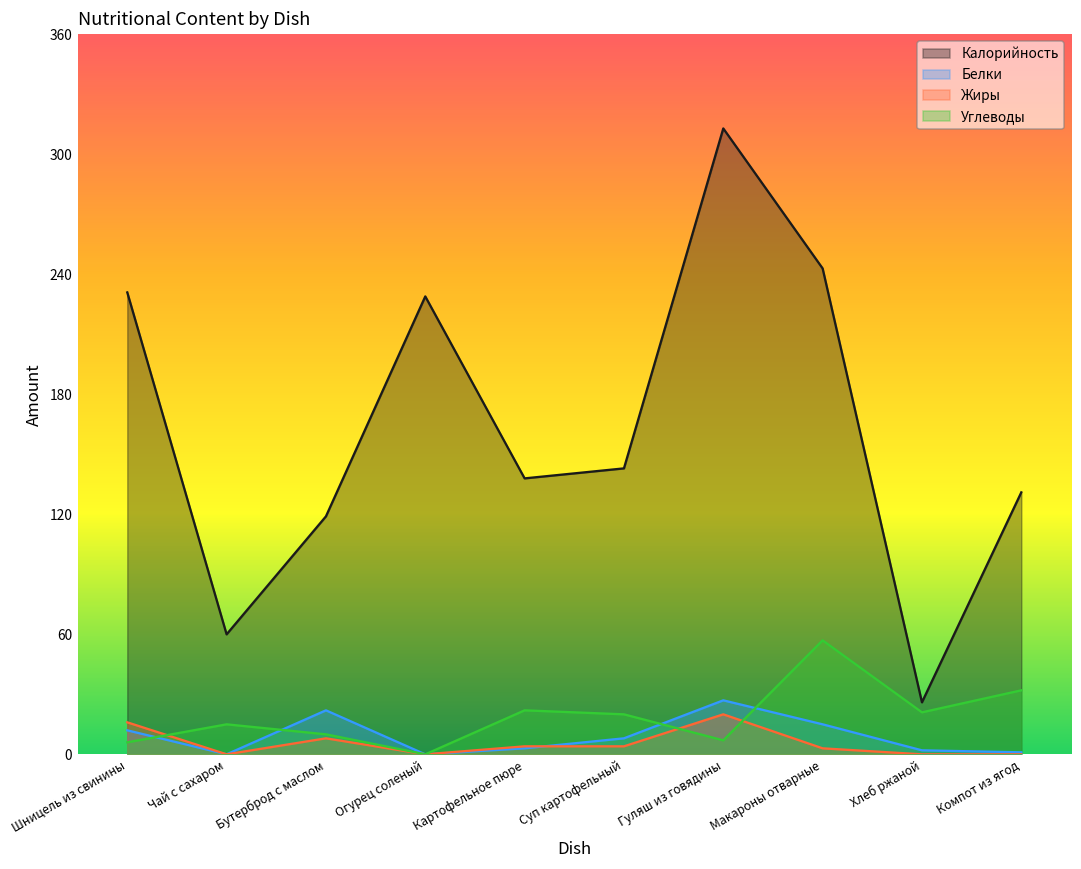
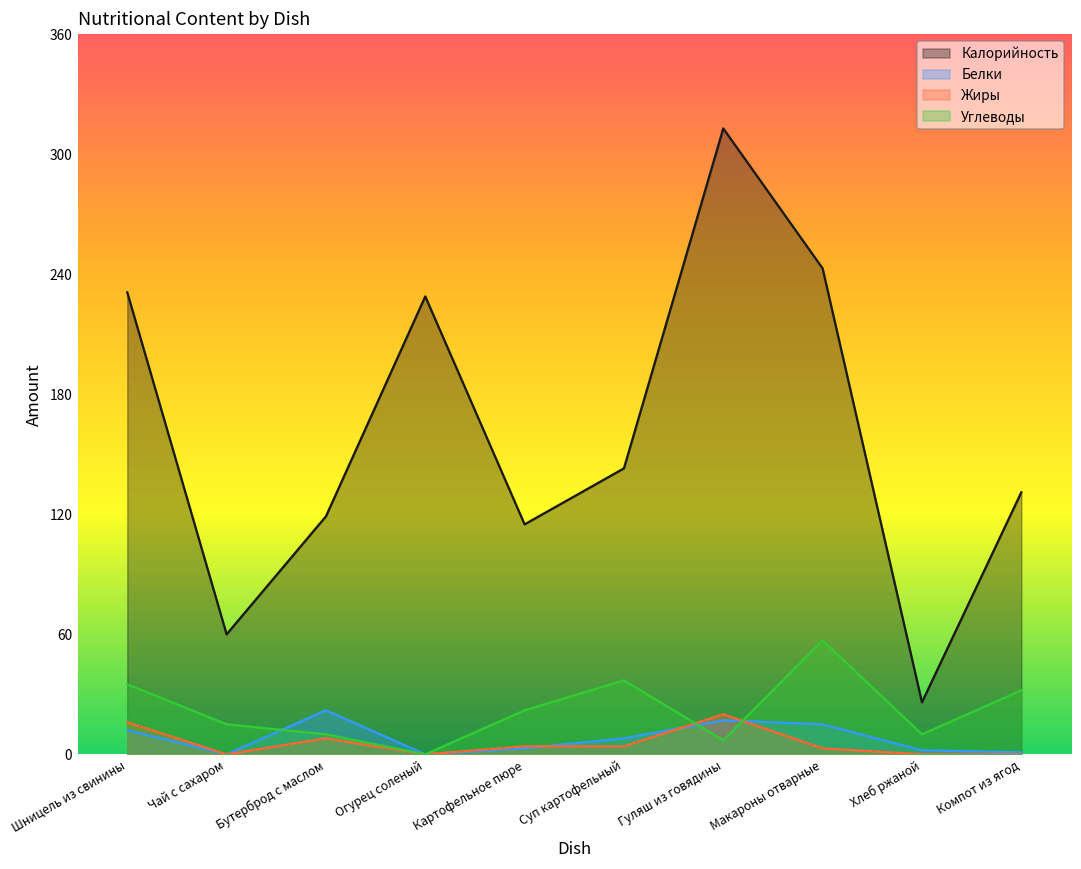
  {
    "Калорийность": {
      "Шницель из свинины": 231,
      "Чай с сахаром": 60,
      "Бутерброд с маслом": 119,
      "Огурец соленый": 229,
-     "Картофельное пюре": 138,
+     "Картофельное пюре": 115,
      "Суп картофельный": 143,
      "Гуляш из говядины": 313,
      "Макароны отварные": 243,
      "Хлеб ржаной": 26,
      "Компот из ягод": 131
    },
    "Белки": {
      "Шницель из свинины": 12,
      "Бутерброд с маслом": 22,
      "Суп картофельный": 8,
-     "Гуляш из говядины": 27,
+     "Гуляш из говядины": 17,
      "Макароны отварные": 15,
      "Хлеб ржаной": 2
    },
    "Жиры": {
      "Шницель из свинины": 16,
      "Бутерброд с маслом": 8,
      "Суп картофельный": 4,
      "Гуляш из говядины": 20,
      "Макароны отварные": 3,
      "Хлеб ржаной": 0
    },
    "Углеводы": {
-     "Шницель из свинины": 6,
+     "Шницель из свинины": 35,
      "Чай с сахаром": 15,
      "Бутерброд с маслом": 10,
      "Картофельное пюре": 22,
-     "Суп картофельный": 20,
+     "Суп картофельный": 37,
      "Гуляш из говядины": 7,
      "Макароны отварные": 57,
-     "Хлеб ржаной": 21,
+     "Хлеб ржаной": 10,
      "Компот из ягод": 32
    }
  }
